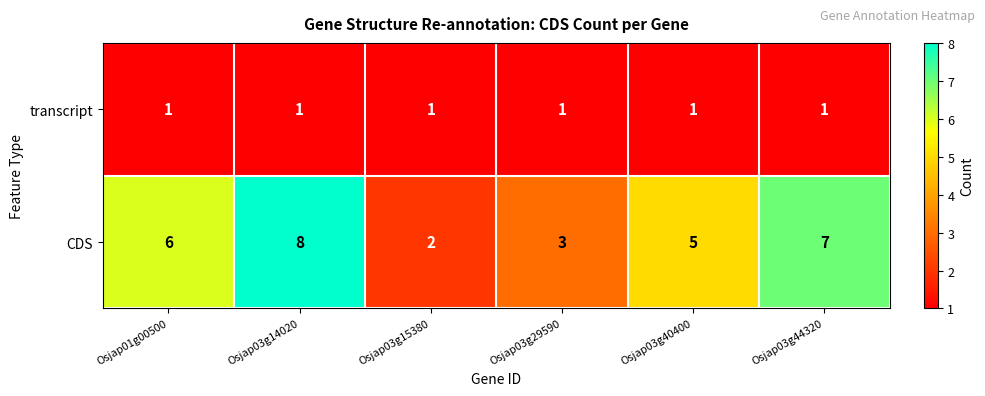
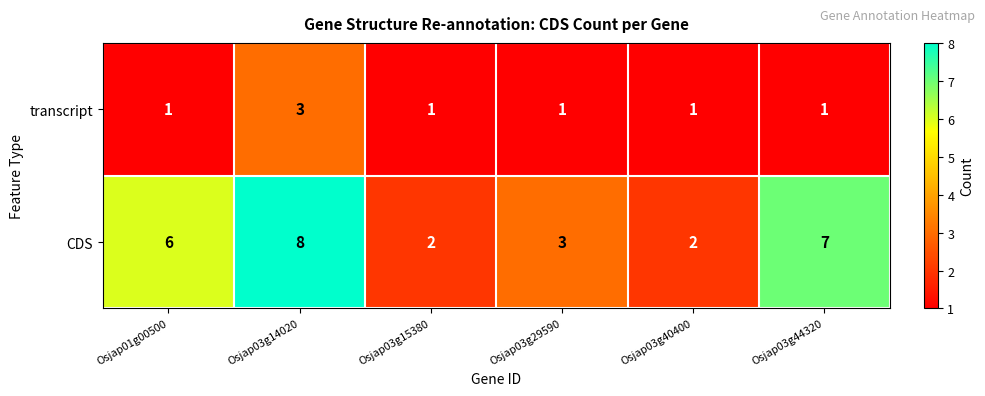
  {
    "transcript": {
      "Osjap01g00500": 1,
-     "Osjap03g14020": 1,
+     "Osjap03g14020": 3,
      "Osjap03g15380": 1,
      "Osjap03g29590": 1,
      "Osjap03g40400": 1,
      "Osjap03g44320": 1
    },
    "CDS": {
      "Osjap01g00500": 6,
      "Osjap03g14020": 8,
      "Osjap03g15380": 2,
      "Osjap03g29590": 3,
-     "Osjap03g40400": 5,
+     "Osjap03g40400": 2,
      "Osjap03g44320": 7
    }
  }
